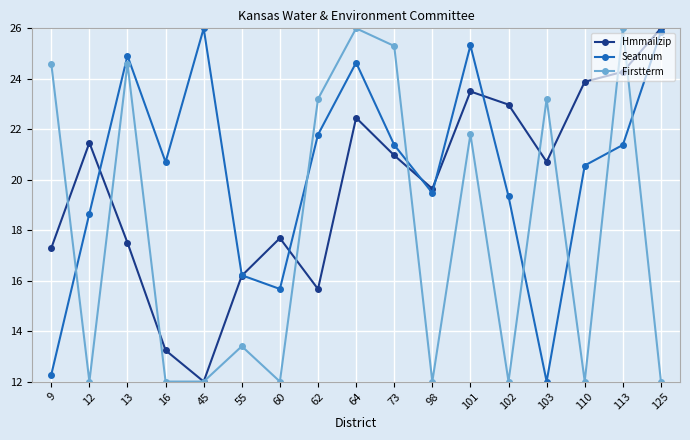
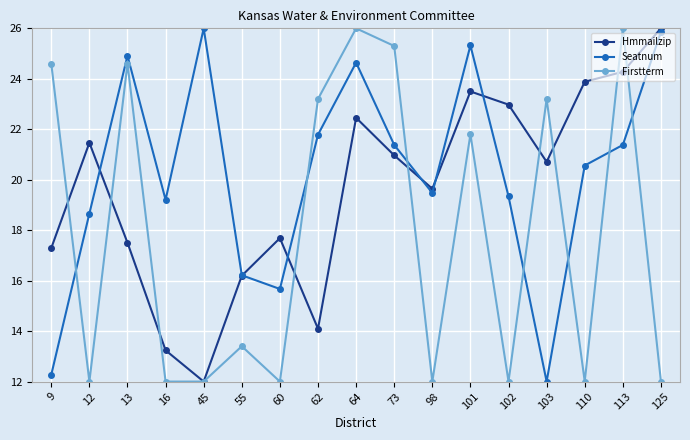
  {
    "Hmmailzip": {
      "9": 17.3,
      "12": 21.5,
      "13": 17.5,
      "16": 13.2,
      "60": 17.7,
-     "62": 15.7,
+     "62": 14.1,
      "64": 22.5,
      "73": 21.0,
      "98": 19.6,
      "101": 23.5,
      "102": 23.0,
      "103": 20.7,
      "110": 23.9,
      "125": 26.0
    },
    "Seatnum": {
      "9": 12.3,
      "12": 18.7,
      "13": 24.9,
-     "16": 20.7,
+     "16": 19.2,
      "45": 26.0,
      "60": 15.7,
      "62": 21.8,
      "64": 24.6,
      "73": 21.4,
      "98": 19.5,
      "101": 25.3,
      "102": 19.3,
      "103": 12.0,
      "110": 20.6,
      "113": 21.4,
      "125": 25.9
    },
    "Firstterm": {
      "9": 24.6,
      "12": 12.0,
      "13": 24.6,
      "16": 12.0,
      "55": 13.4,
      "60": 12.0,
      "62": 23.2,
      "64": 26.0,
      "73": 25.3,
      "98": 12.0,
      "101": 21.8,
      "102": 12.0,
      "103": 23.2,
      "110": 12.0,
      "113": 26.0,
      "125": 12.0
    }
  }
